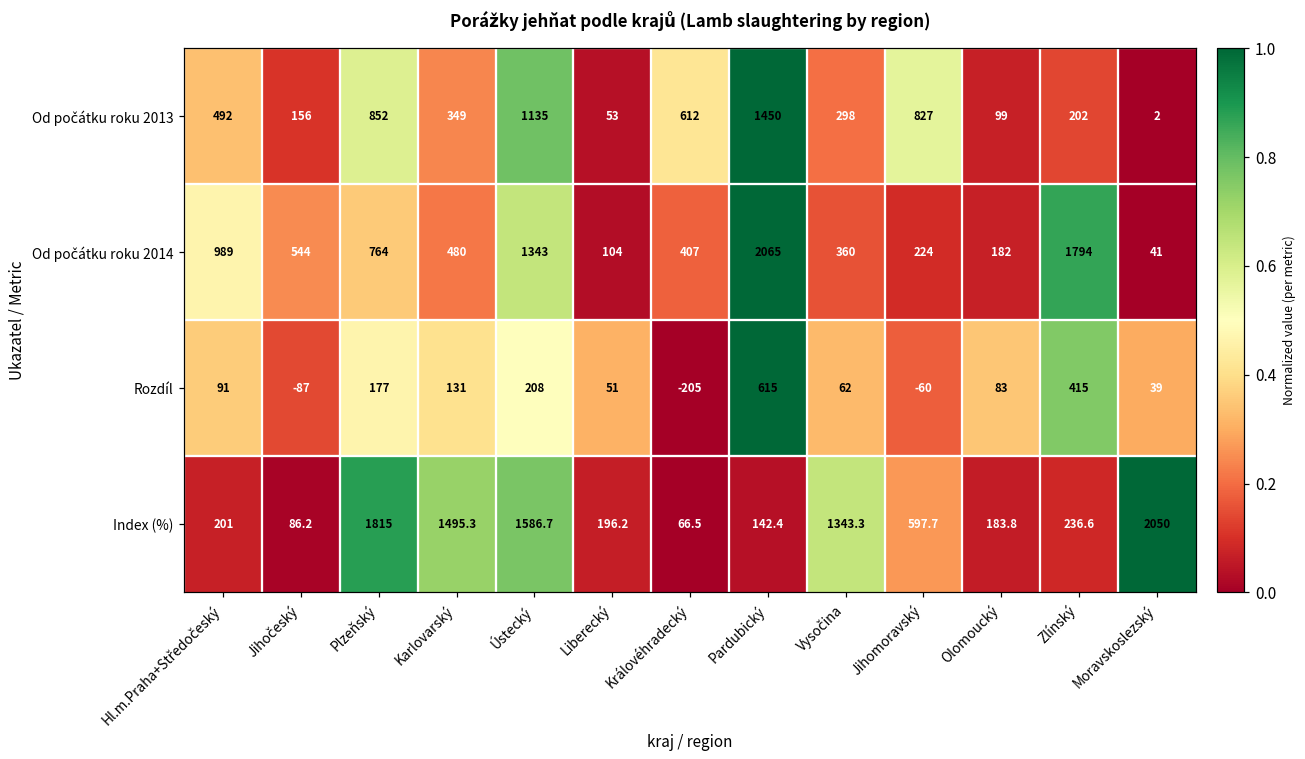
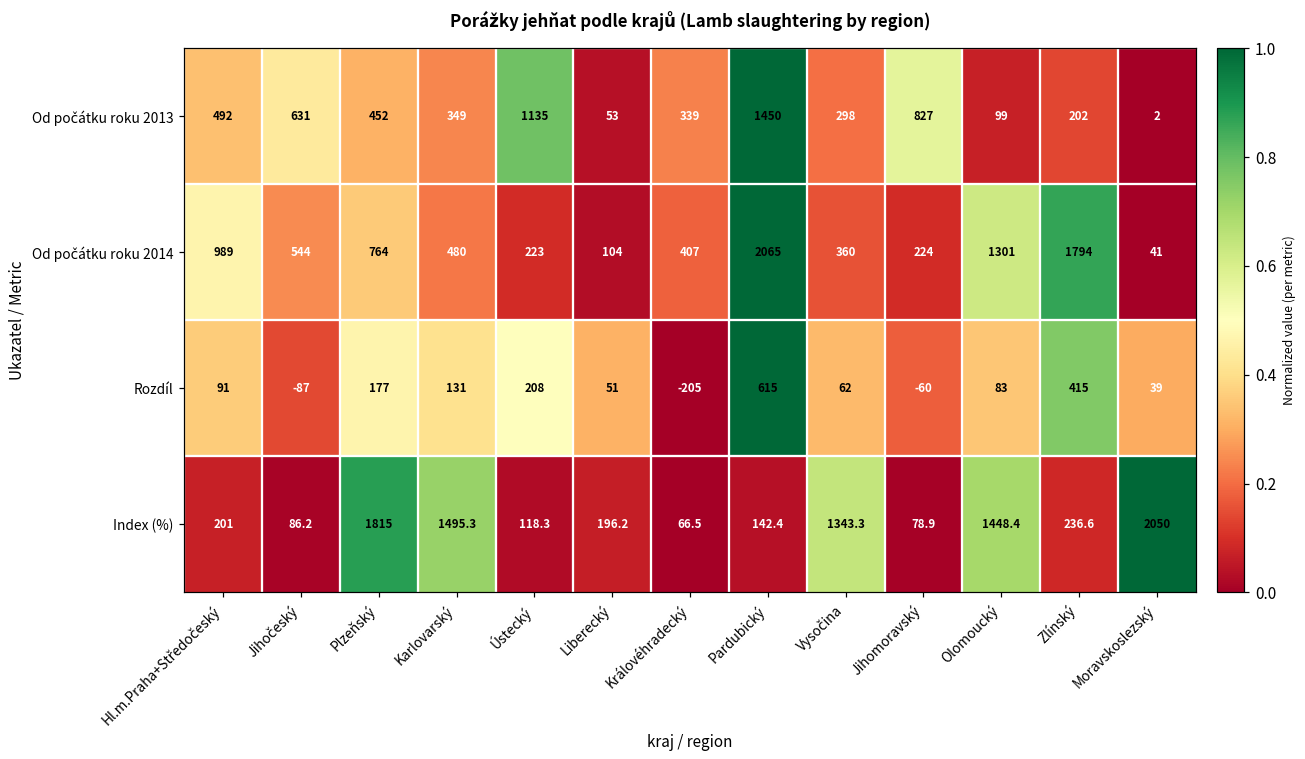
  {
    "Od počátku roku 2013": {
      "Hl.m.Praha+Středočeský": 492,
-     "Jihočeský": 156,
-     "Plzeňský": 852,
+     "Jihočeský": 631,
+     "Plzeňský": 452,
      "Karlovarský": 349,
      "Ústecký": 1135,
      "Liberecký": 53,
-     "Královéhradecký": 612,
+     "Královéhradecký": 339,
      "Pardubický": 1450,
      "Vysočina": 298,
      "Jihomoravský": 827,
      "Olomoucký": 99,
      "Zlínský": 202,
      "Moravskoslezský": 2
    },
    "Od počátku roku 2014": {
      "Hl.m.Praha+Středočeský": 989,
      "Jihočeský": 544,
      "Plzeňský": 764,
      "Karlovarský": 480,
-     "Ústecký": 1343,
+     "Ústecký": 223,
      "Liberecký": 104,
      "Královéhradecký": 407,
      "Pardubický": 2065,
      "Vysočina": 360,
      "Jihomoravský": 224,
-     "Olomoucký": 182,
+     "Olomoucký": 1301,
      "Zlínský": 1794,
      "Moravskoslezský": 41
    },
    "Rozdíl": {
      "Hl.m.Praha+Středočeský": 91,
      "Jihočeský": -87,
      "Plzeňský": 177,
      "Karlovarský": 131,
      "Ústecký": 208,
      "Liberecký": 51,
      "Královéhradecký": -205,
      "Pardubický": 615,
      "Vysočina": 62,
      "Jihomoravský": -60,
      "Olomoucký": 83,
      "Zlínský": 415,
      "Moravskoslezský": 39
    },
    "Index (%)": {
      "Hl.m.Praha+Středočeský": 201,
      "Jihočeský": 86.2,
      "Plzeňský": 1815,
      "Karlovarský": 1495.3,
-     "Ústecký": 1586.7,
+     "Ústecký": 118.3,
      "Liberecký": 196.2,
      "Královéhradecký": 66.5,
      "Pardubický": 142.4,
      "Vysočina": 1343.3,
-     "Jihomoravský": 597.7,
-     "Olomoucký": 183.8,
+     "Jihomoravský": 78.9,
+     "Olomoucký": 1448.4,
      "Zlínský": 236.6,
      "Moravskoslezský": 2050
    }
  }
